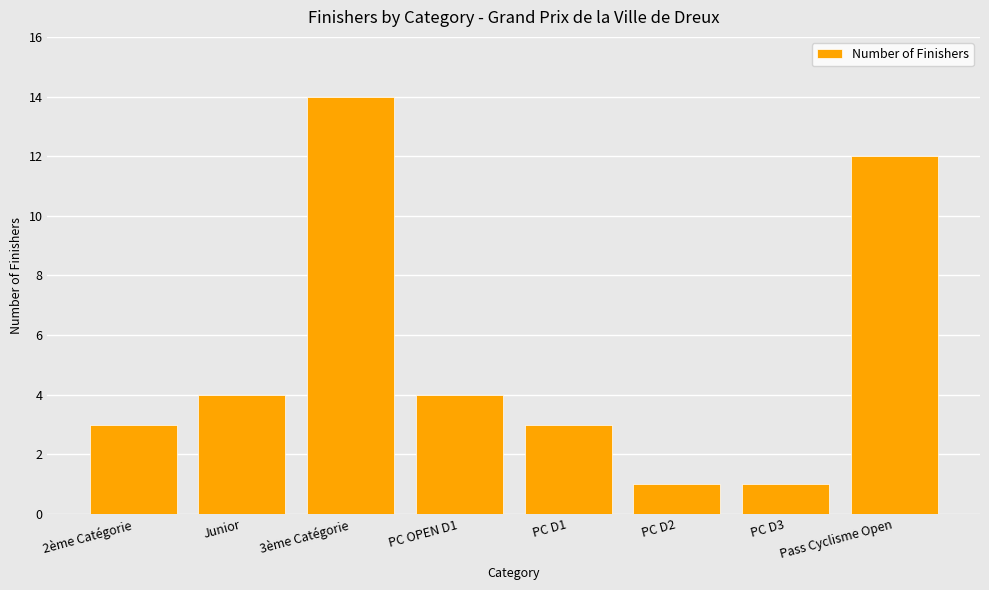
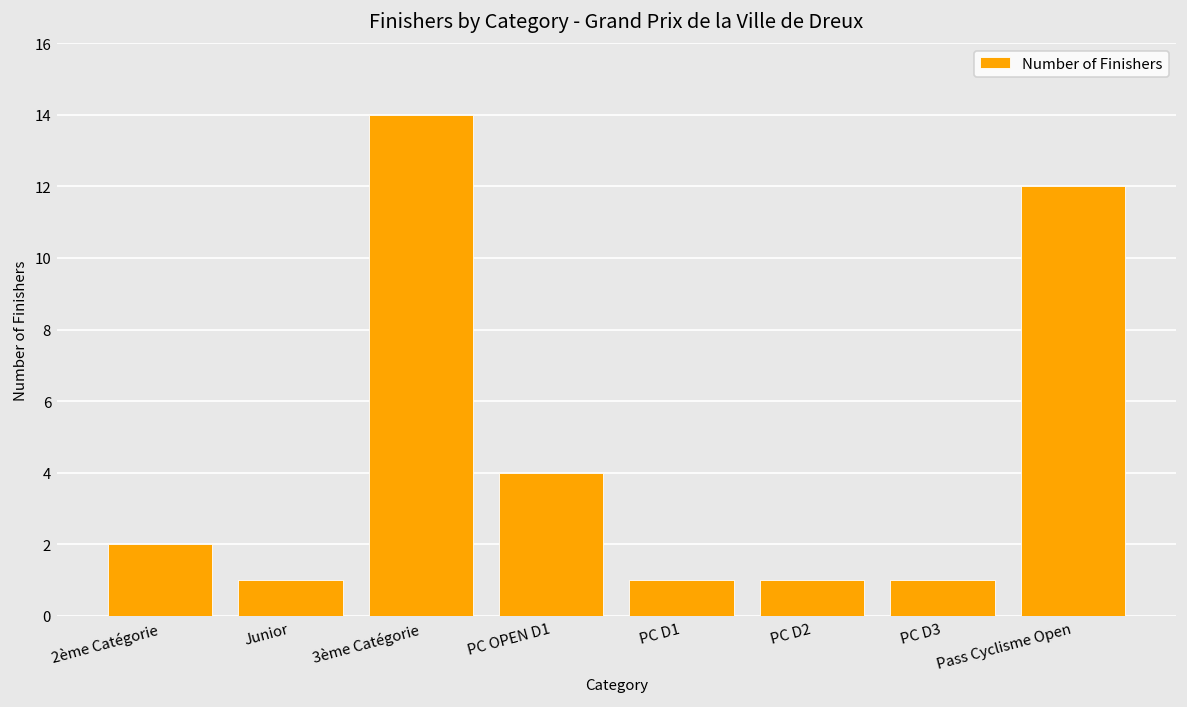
  {
-   "2ème Catégorie": 3,
-   "Junior": 4,
+   "2ème Catégorie": 2,
+   "Junior": 1,
    "3ème Catégorie": 14,
    "PC OPEN D1": 4,
-   "PC D1": 3,
+   "PC D1": 1,
    "PC D2": 1,
    "PC D3": 1,
    "Pass Cyclisme Open": 12
  }
